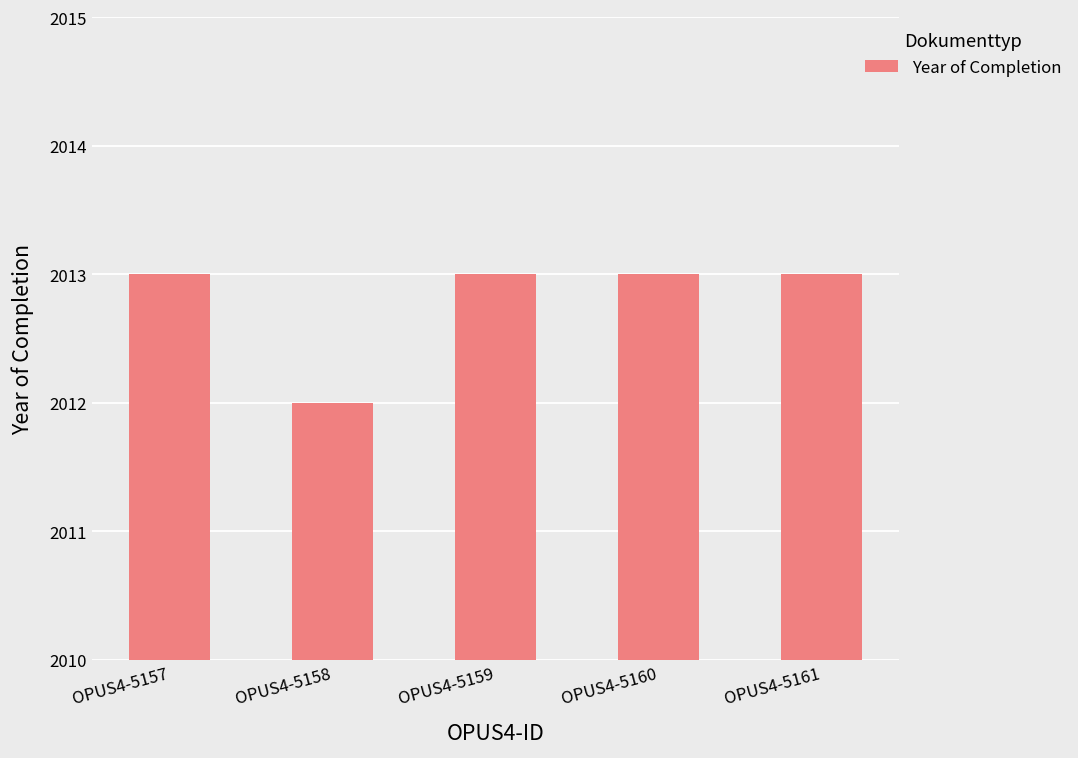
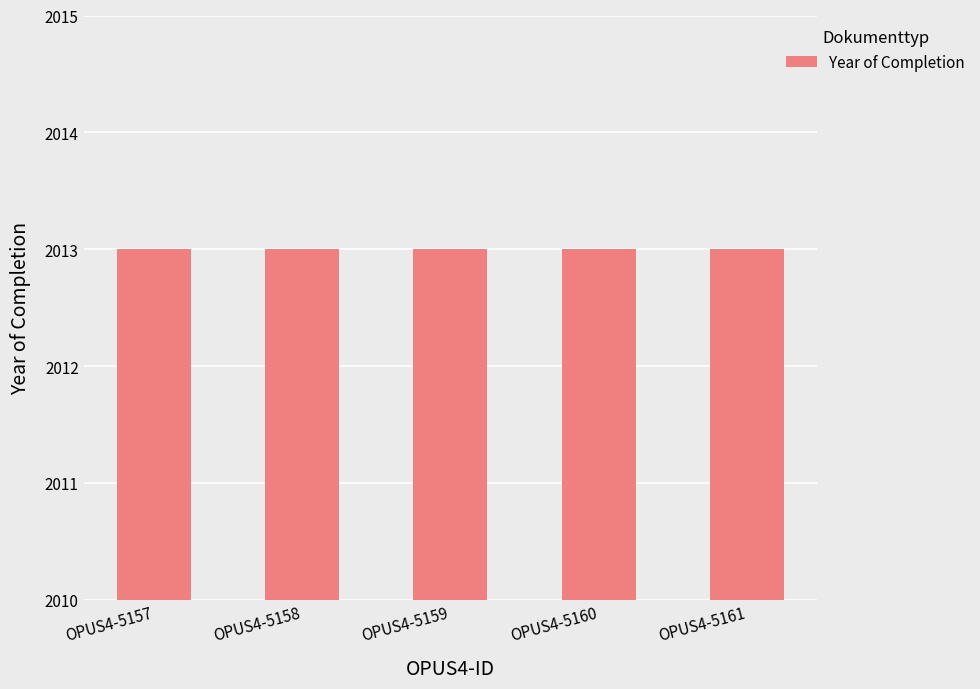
  {
    "OPUS4-5157": 2013,
-   "OPUS4-5158": 2012,
+   "OPUS4-5158": 2013,
    "OPUS4-5159": 2013,
    "OPUS4-5160": 2013,
    "OPUS4-5161": 2013
  }
